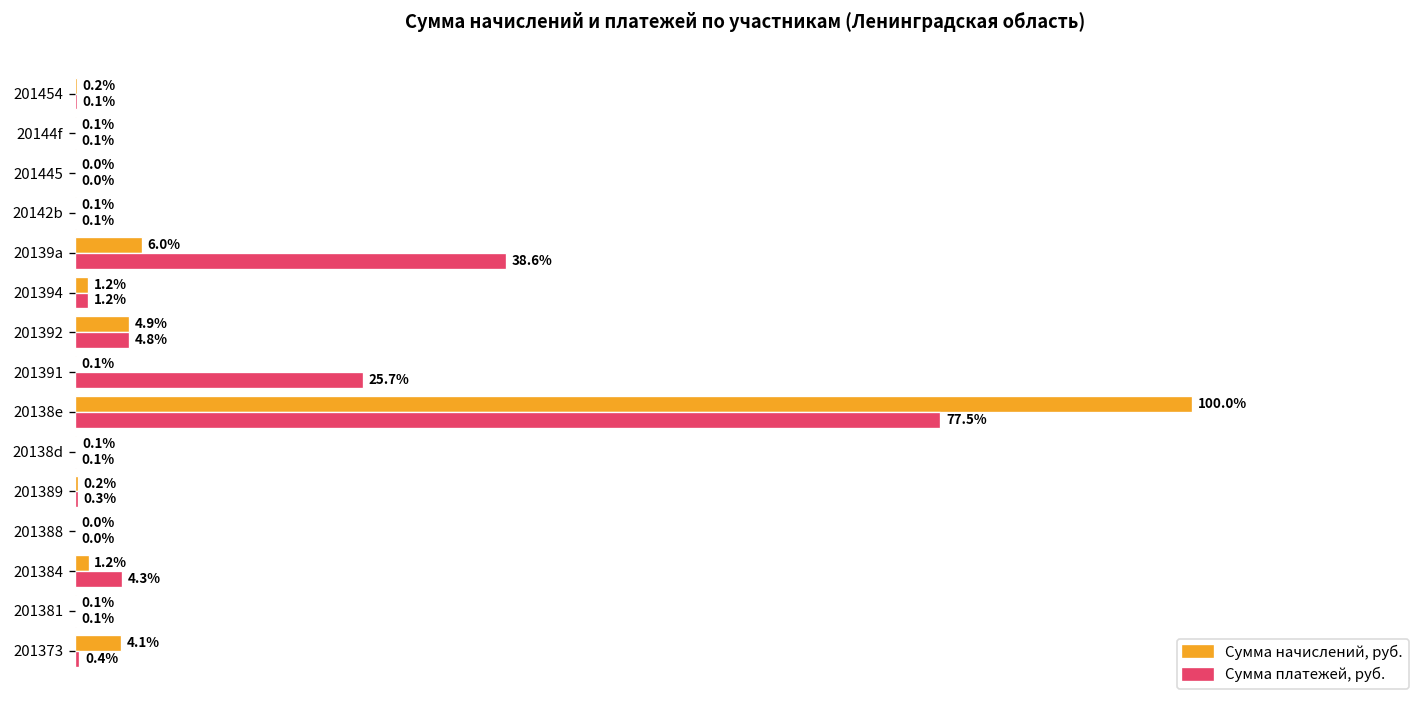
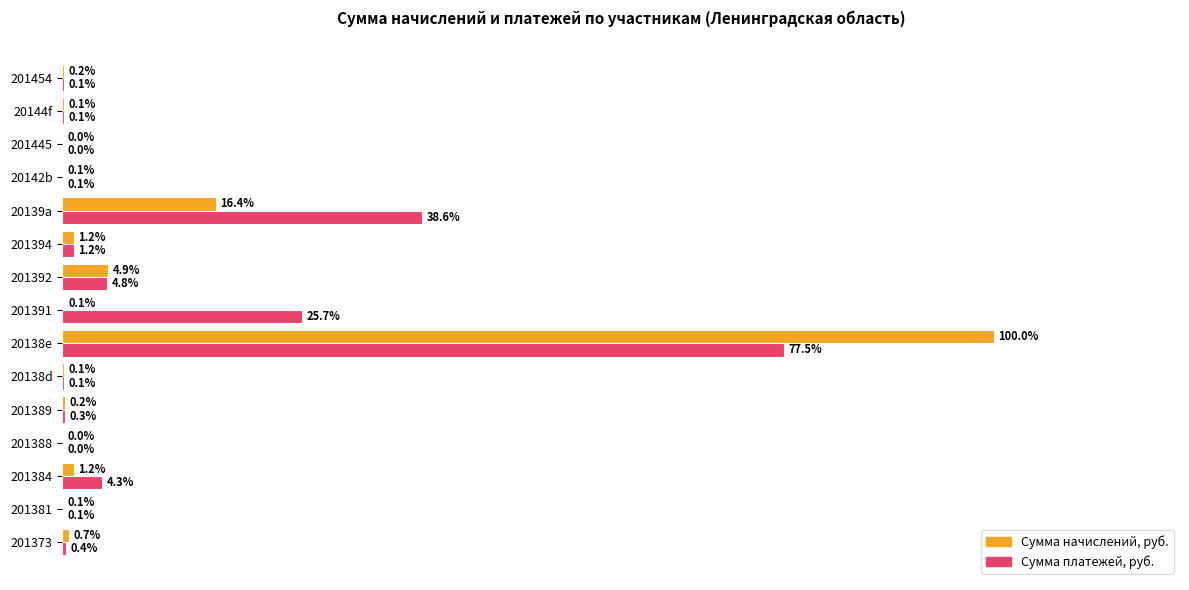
  {
    "Сумма начислений, руб.": {
      "201454": "0.2%",
      "20144f": "0.1%",
      "201445": "0.0%",
      "20142b": "0.1%",
-     "20139a": "6.0%",
+     "20139a": "16.4%",
      "201394": "1.2%",
      "201392": "4.9%",
      "201391": "0.1%",
      "20138e": "100.0%",
      "20138d": "0.1%",
      "201389": "0.2%",
      "201388": "0.0%",
      "201384": "1.2%",
      "201381": "0.1%",
-     "201373": "4.1%"
+     "201373": "0.7%"
    },
    "Сумма платежей, руб.": {
      "201454": "0.1%",
      "20144f": "0.1%",
      "201445": "0.0%",
      "20142b": "0.1%",
      "20139a": "38.6%",
      "201394": "1.2%",
      "201392": "4.8%",
      "201391": "25.7%",
      "20138e": "77.5%",
      "20138d": "0.1%",
      "201389": "0.3%",
      "201388": "0.0%",
      "201384": "4.3%",
      "201381": "0.1%",
      "201373": "0.4%"
    }
  }
